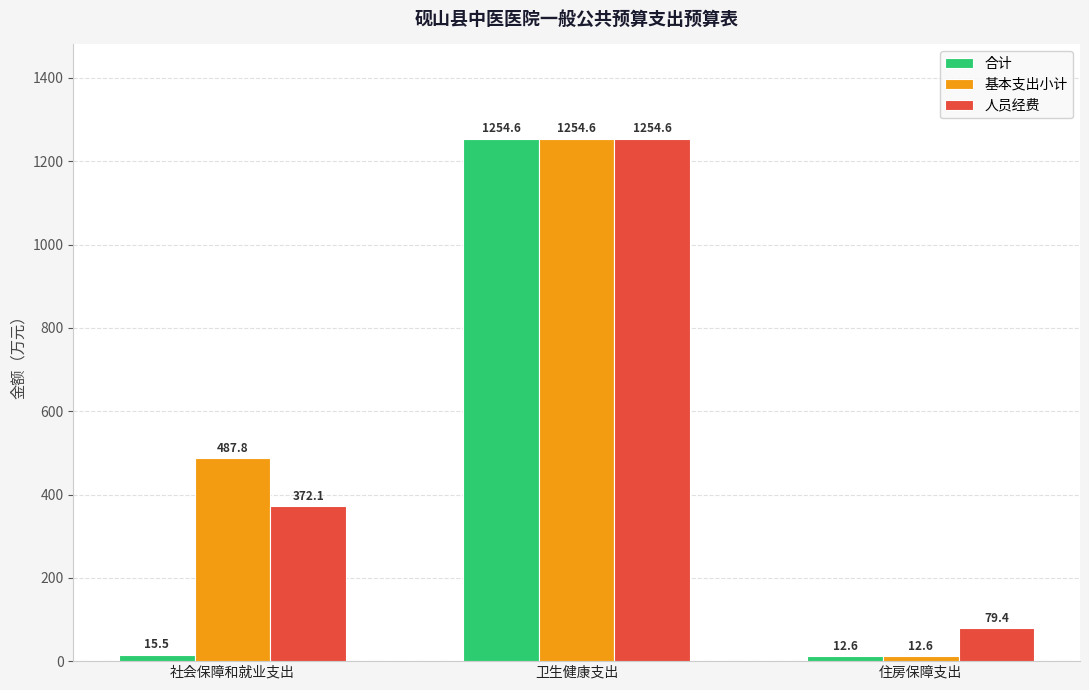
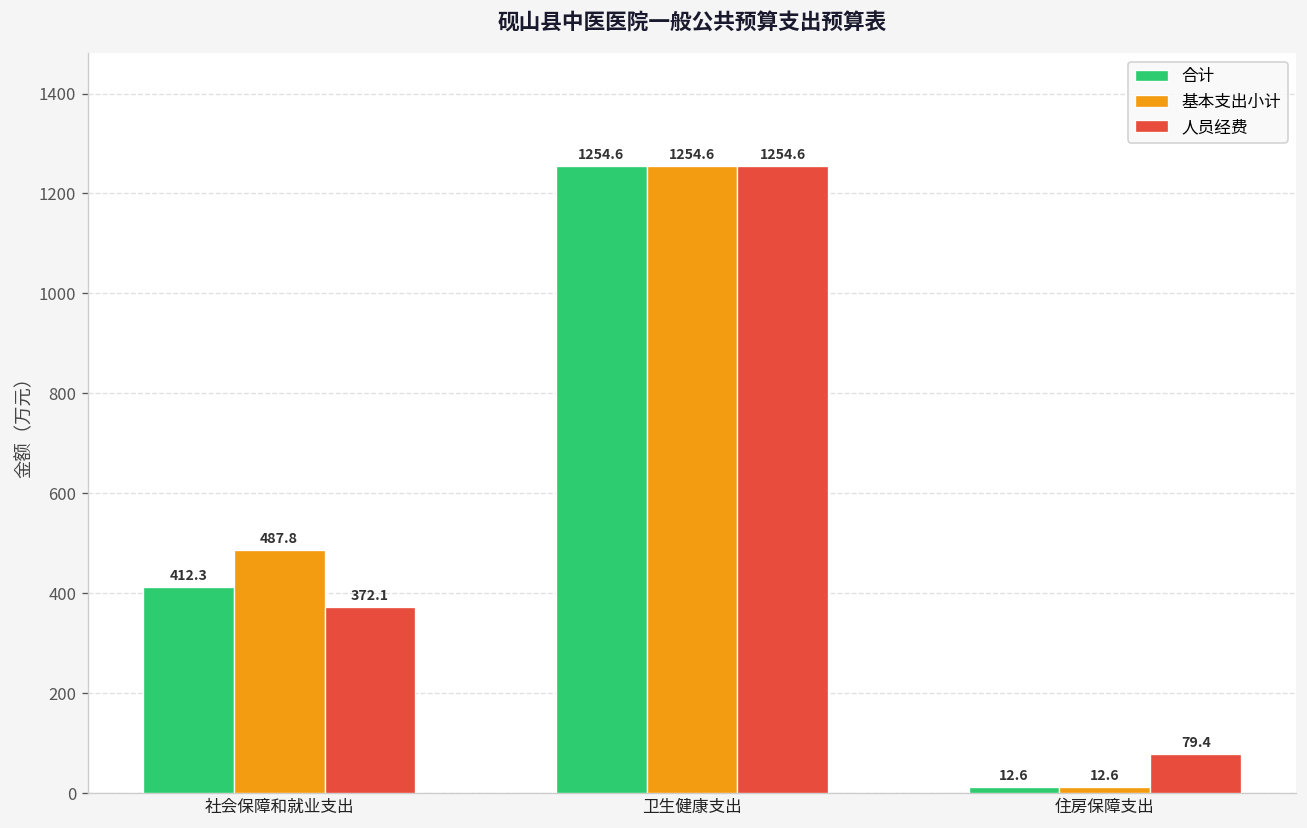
  {
    "合计": {
-     "社会保障和就业支出": 15.5,
+     "社会保障和就业支出": 412.3,
      "卫生健康支出": 1254.6,
      "住房保障支出": 12.6
    },
    "基本支出小计": {
      "社会保障和就业支出": 487.8,
      "卫生健康支出": 1254.6,
      "住房保障支出": 12.6
    },
    "人员经费": {
      "社会保障和就业支出": 372.1,
      "卫生健康支出": 1254.6,
      "住房保障支出": 79.4
    }
  }
